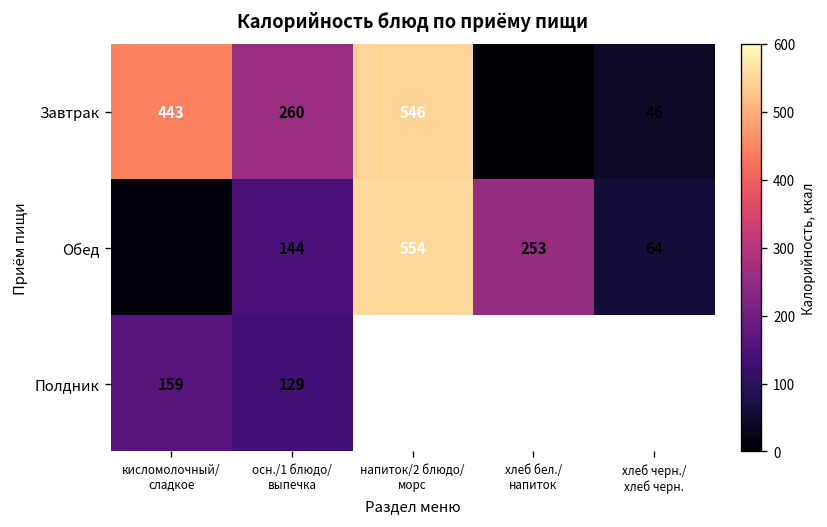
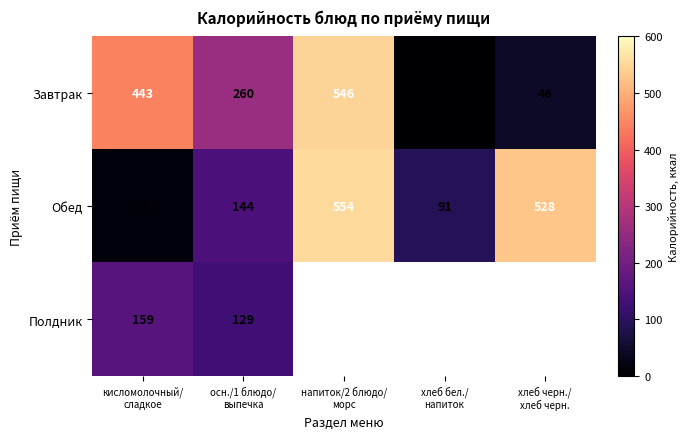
  {
    "Завтрак": {
      "кисломолочный/ сладкое": 443,
      "осн./1 блюдо/ выпечка": 260,
      "напиток/2 блюдо/ морс": 546
    },
    "Обед": {
      "осн./1 блюдо/ выпечка": 144,
      "напиток/2 блюдо/ морс": 554,
-     "хлеб бел./ напиток": 253,
-     "хлеб черн./ хлеб черн.": 64
+     "хлеб бел./ напиток": 91,
+     "хлеб черн./ хлеб черн.": 528
    },
    "Полдник": {
      "кисломолочный/ сладкое": 159,
      "осн./1 блюдо/ выпечка": 129
    }
  }
